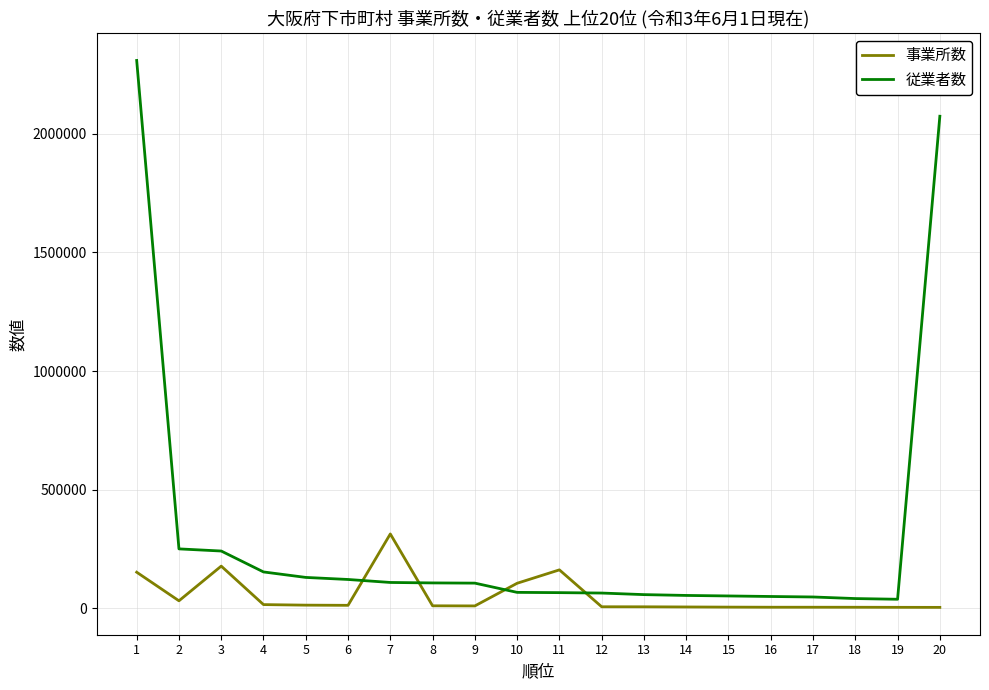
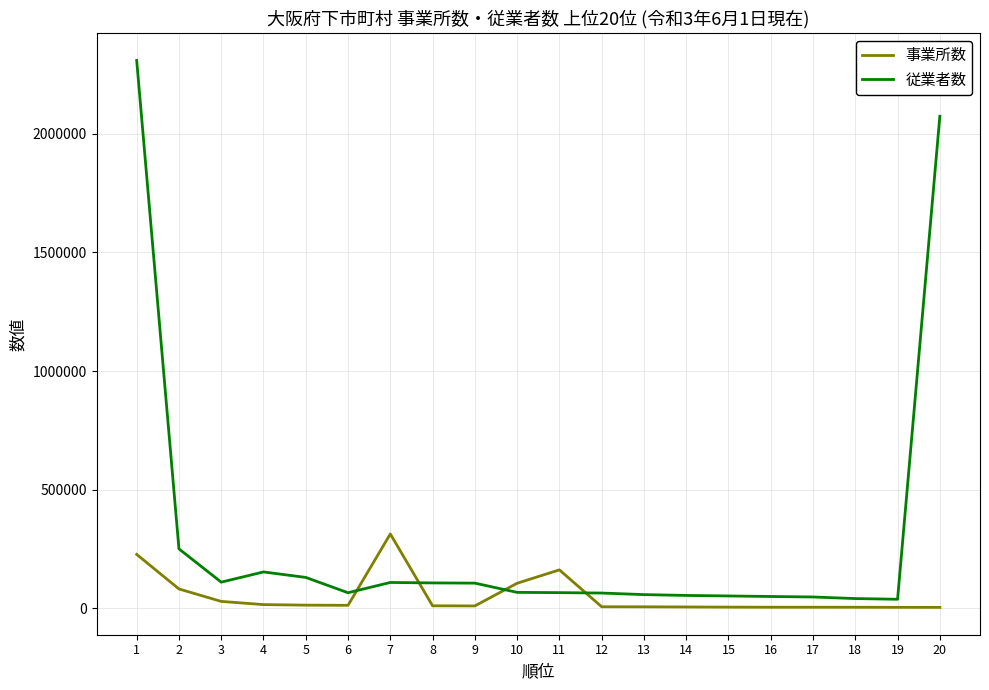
  {
    "事業所数": {
-     "1": 150000,
-     "2": 30000,
-     "3": 180000,
+     "1": 230000,
+     "2": 80000,
+     "3": 30000,
      "4": 20000,
      "5": 10000,
      "6": 10000,
      "7": 310000,
      "8": 10000,
      "9": 10000,
      "10": 110000,
      "11": 160000,
      "12": 10000,
      "13": 10000,
      "14": 10000,
      "15": 10000,
      "16": 0,
      "17": 0,
      "18": 0,
      "19": 0,
      "20": 0
    },
    "従業者数": {
      "1": 2310000,
      "2": 250000,
-     "3": 240000,
+     "3": 110000,
      "4": 150000,
      "5": 130000,
-     "6": 120000,
+     "6": 70000,
      "7": 110000,
      "8": 110000,
      "9": 110000,
      "10": 70000,
      "11": 70000,
      "12": 60000,
      "13": 60000,
      "14": 50000,
      "15": 50000,
      "16": 50000,
      "17": 50000,
      "18": 40000,
      "19": 40000,
      "20": 2070000
    }
  }
